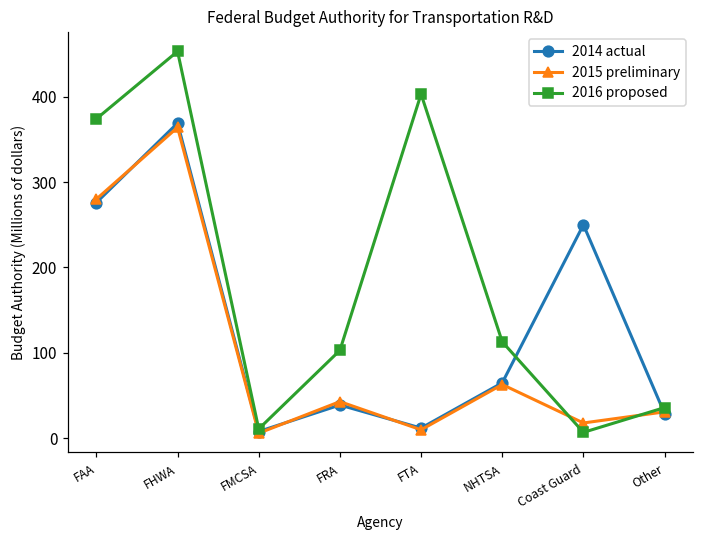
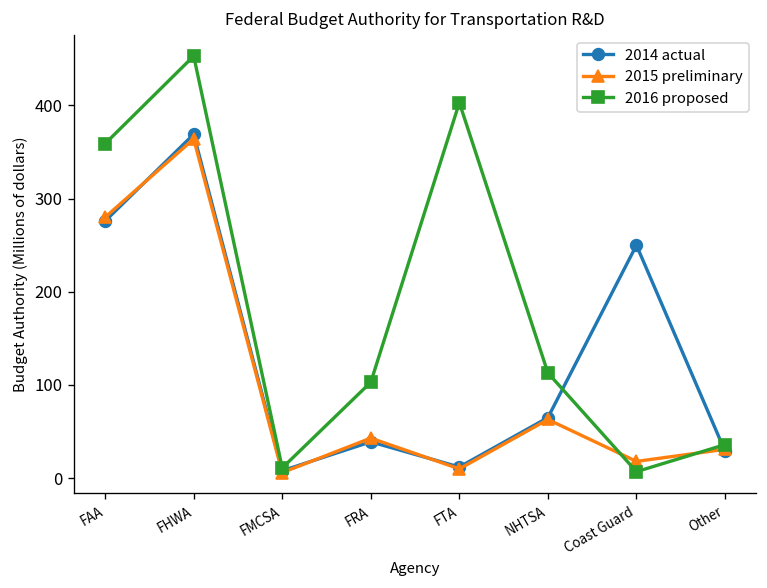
  {
    "2014 actual": {
      "FAA": 280,
      "FHWA": 370,
      "FRA": 40,
      "Coast Guard": 250
    },
    "2015 preliminary": {
      "FAA": 280,
      "FHWA": 360,
      "FRA": 40,
      "Coast Guard": 20
    },
    "2016 proposed": {
-     "FAA": 370,
+     "FAA": 360,
      "FHWA": 450,
      "FRA": 100,
      "FTA": 400,
      "NHTSA": 110,
      "Coast Guard": 10,
      "Other": 40
    }
  }
